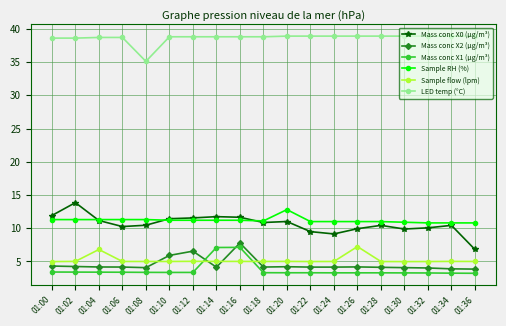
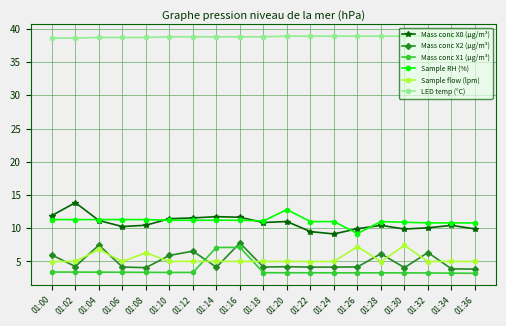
  {
    "Mass conc X0 (μg/m³)": {
      "01:00": 12,
      "01:02": 14,
      "01:06": 10,
      "01:08": 10,
      "01:14": 12,
      "01:16": 12,
      "01:20": 11,
      "01:22": 9,
      "01:24": 9,
      "01:26": 10,
      "01:28": 10,
      "01:30": 10,
      "01:32": 10,
-     "01:36": 7
+     "01:36": 10
    },
    "Mass conc X2 (μg/m³)": {
-     "01:00": 4,
+     "01:00": 6,
      "01:02": 4,
-     "01:04": 4,
+     "01:04": 7,
      "01:06": 4,
      "01:08": 4,
      "01:10": 6,
      "01:12": 7,
      "01:14": 4,
      "01:16": 8,
      "01:18": 4,
      "01:20": 4,
      "01:22": 4,
      "01:24": 4,
      "01:26": 4,
-     "01:28": 4,
+     "01:28": 6,
      "01:30": 4,
-     "01:32": 4,
+     "01:32": 6,
      "01:34": 4,
      "01:36": 4
    },
    "Mass conc X1 (μg/m³)": {
      "01:00": 3,
      "01:02": 3,
      "01:04": 3,
      "01:06": 3,
      "01:08": 3,
      "01:10": 3,
      "01:12": 3,
      "01:14": 7,
      "01:16": 7,
      "01:18": 3,
      "01:20": 3,
      "01:22": 3,
      "01:24": 3,
      "01:26": 3,
      "01:28": 3,
      "01:30": 3,
      "01:32": 3,
      "01:34": 3,
      "01:36": 3
    },
    "Sample RH (%)": {
      "01:00": 11,
      "01:02": 11,
      "01:06": 11,
      "01:08": 11,
      "01:14": 11,
      "01:16": 11,
      "01:20": 13,
      "01:22": 11,
      "01:24": 11,
-     "01:26": 11,
+     "01:26": 9,
      "01:28": 11,
      "01:30": 11,
      "01:32": 11,
      "01:36": 11
    },
    "Sample flow (lpm)": {
      "01:00": 5,
      "01:02": 5,
      "01:04": 7,
      "01:06": 5,
-     "01:08": 5,
+     "01:08": 6,
      "01:10": 5,
      "01:12": 5,
      "01:14": 5,
      "01:16": 5,
      "01:18": 5,
      "01:20": 5,
      "01:22": 5,
      "01:24": 5,
      "01:26": 7,
      "01:28": 5,
-     "01:30": 5,
+     "01:30": 7,
      "01:32": 5,
      "01:34": 5,
      "01:36": 5
    },
    "LED temp (°C)": {
      "01:00": 39,
      "01:02": 39,
      "01:04": 39,
      "01:06": 39,
-     "01:08": 35,
+     "01:08": 39,
      "01:10": 39,
      "01:12": 39,
      "01:14": 39,
      "01:16": 39,
      "01:18": 39,
      "01:20": 39,
      "01:22": 39,
      "01:24": 39,
      "01:26": 39,
      "01:28": 39
    }
  }
